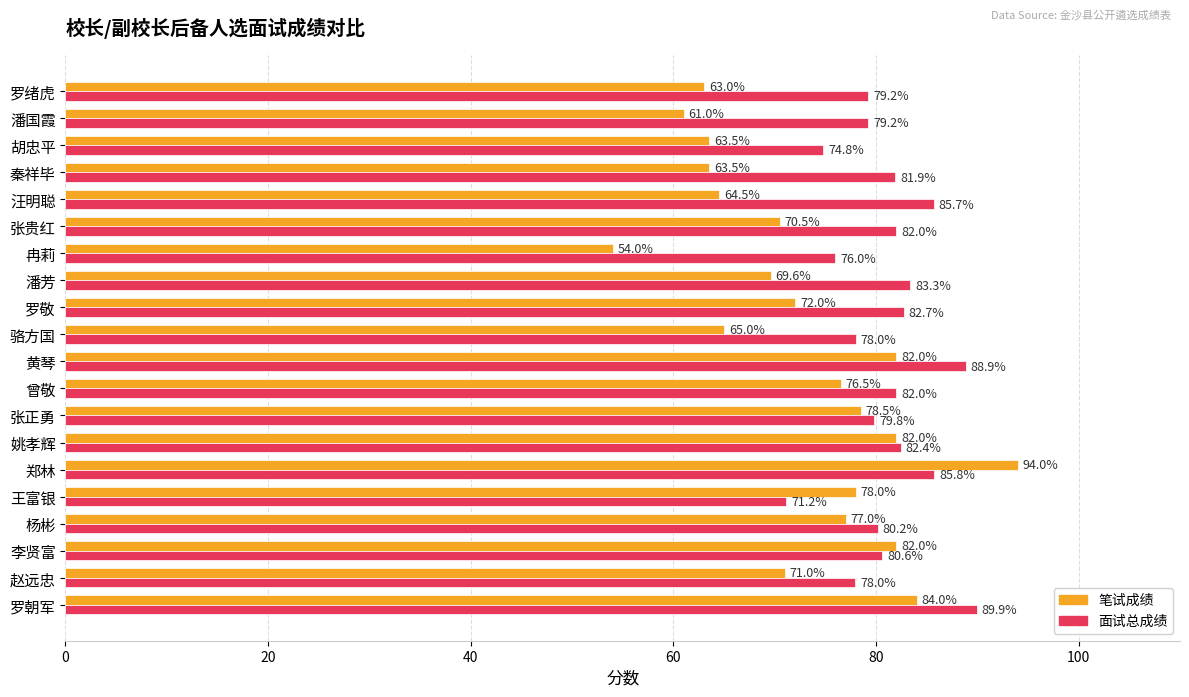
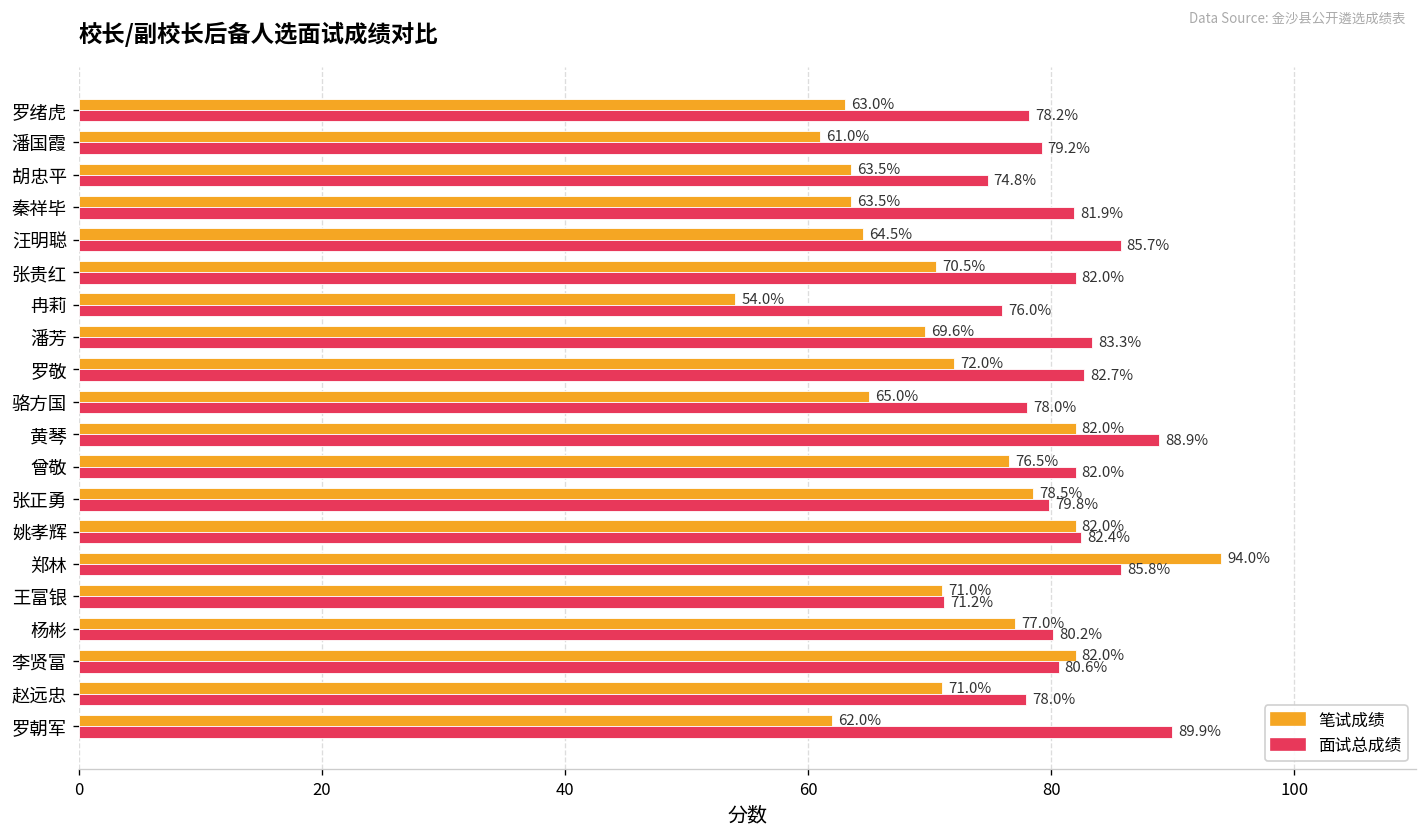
  {
    "笔试成绩": {
      "罗绪虎": "63.0%",
      "潘国霞": "61.0%",
      "胡忠平": "63.5%",
      "秦祥毕": "63.5%",
      "汪明聪": "64.5%",
      "张贵红": "70.5%",
      "冉莉": "54.0%",
      "潘芳": "69.6%",
      "罗敬": "72.0%",
      "骆方国": "65.0%",
      "黄琴": "82.0%",
      "曾敬": "76.5%",
      "郑林": "94.0%",
-     "王富银": "78.0%",
+     "王富银": "71.0%",
      "杨彬": "77.0%",
      "赵远忠": "71.0%",
-     "罗朝军": "84.0%"
+     "罗朝军": "62.0%"
    },
    "面试总成绩": {
-     "罗绪虎": "79.2%",
+     "罗绪虎": "78.2%",
      "潘国霞": "79.2%",
      "胡忠平": "74.8%",
      "秦祥毕": "81.9%",
      "汪明聪": "85.7%",
      "张贵红": "82.0%",
      "冉莉": "76.0%",
      "潘芳": "83.3%",
      "罗敬": "82.7%",
      "骆方国": "78.0%",
      "黄琴": "88.9%",
      "曾敬": "82.0%",
      "郑林": "85.8%",
      "王富银": "71.2%",
      "杨彬": "80.2%",
      "赵远忠": "78.0%",
      "罗朝军": "89.9%"
    }
  }
